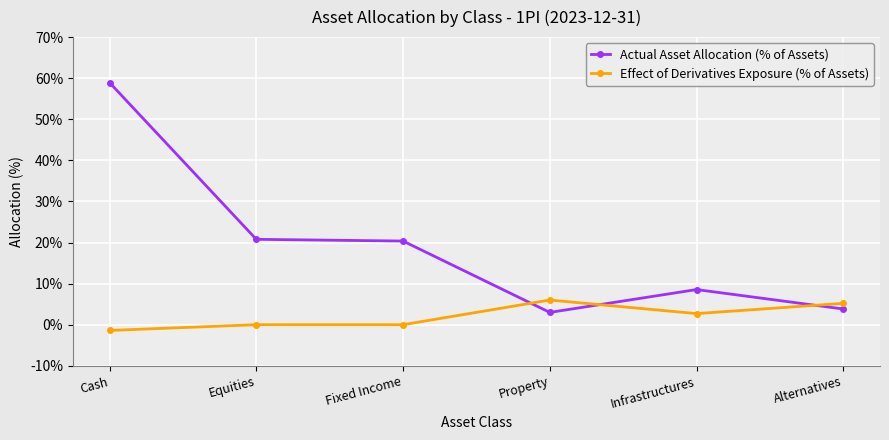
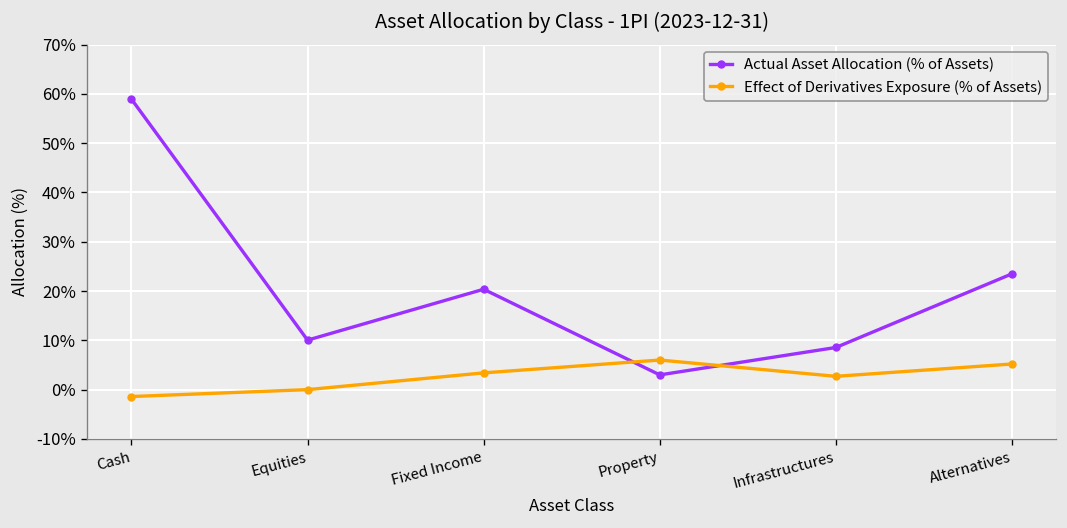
  {
    "Actual Asset Allocation (% of Assets)": {
      "Cash": "59%",
-     "Equities": "21%",
+     "Equities": "10%",
      "Fixed Income": "20%",
      "Property": "3%",
      "Infrastructures": "9%",
-     "Alternatives": "4%"
+     "Alternatives": "23%"
    },
    "Effect of Derivatives Exposure (% of Assets)": {
      "Cash": "-1%",
      "Equities": "0%",
-     "Fixed Income": "0%",
+     "Fixed Income": "3%",
      "Property": "6%",
      "Infrastructures": "3%",
      "Alternatives": "5%"
    }
  }
